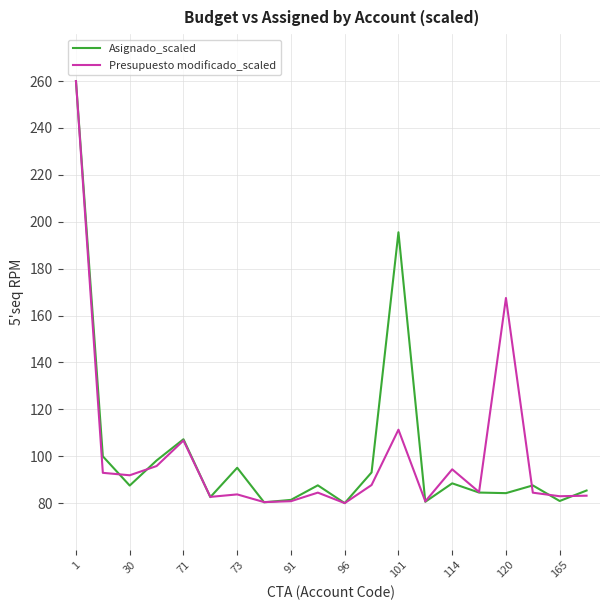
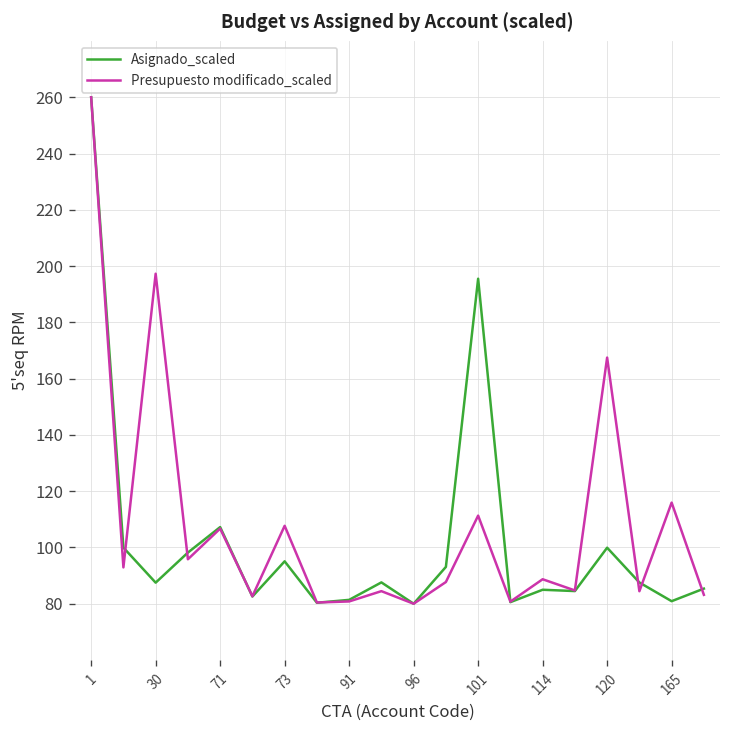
  {
    "Asignado_scaled": {
      "30": 87,
      "73": 95,
      "101": 196,
-     "114": 88,
-     "120": 84,
+     "114": 85,
+     "120": 100,
      "165": 81
    },
    "Presupuesto modificado_scaled": {
-     "30": 92,
-     "73": 84,
+     "30": 197,
+     "73": 108,
      "101": 111,
-     "114": 94,
+     "114": 89,
      "120": 167,
-     "165": 83
+     "165": 116
    }
  }
